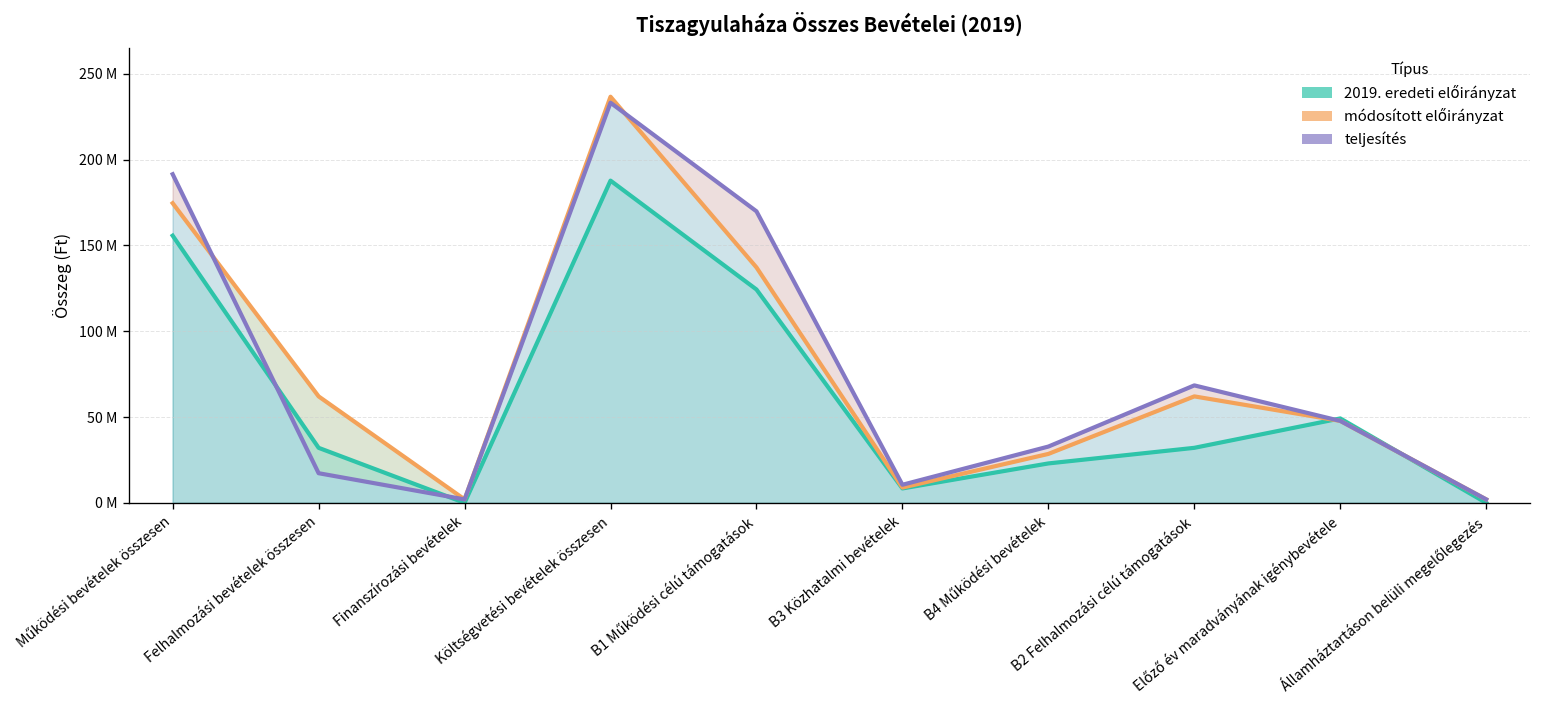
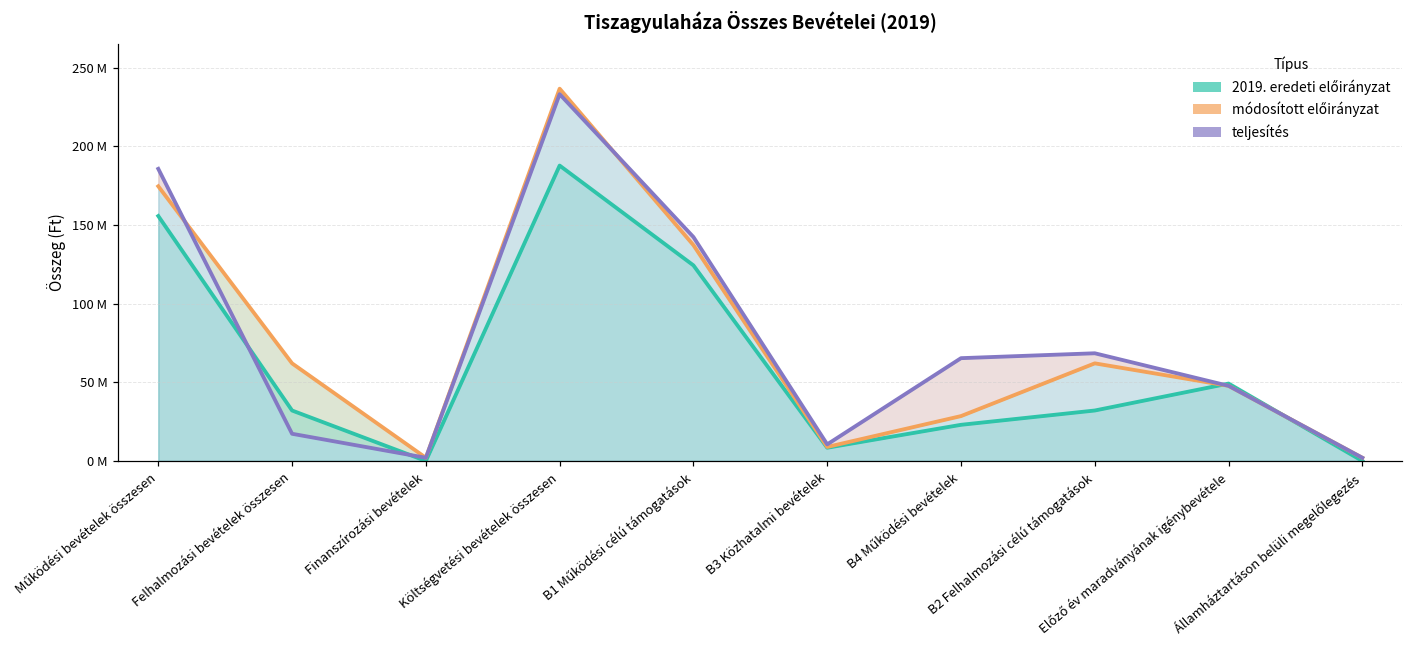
  {
    "teljesítés": {
-     "Működési bevételek összesen": 192000000,
+     "Működési bevételek összesen": 186000000,
      "Felhalmozási bevételek összesen": 17000000,
      "Költségvetési bevételek összesen": 233000000,
-     "B1 Működési célú támogatások": 170000000,
-     "B4 Működési bevételek": 33000000
+     "B1 Működési célú támogatások": 142000000,
+     "B4 Működési bevételek": 65000000
    }
  }
